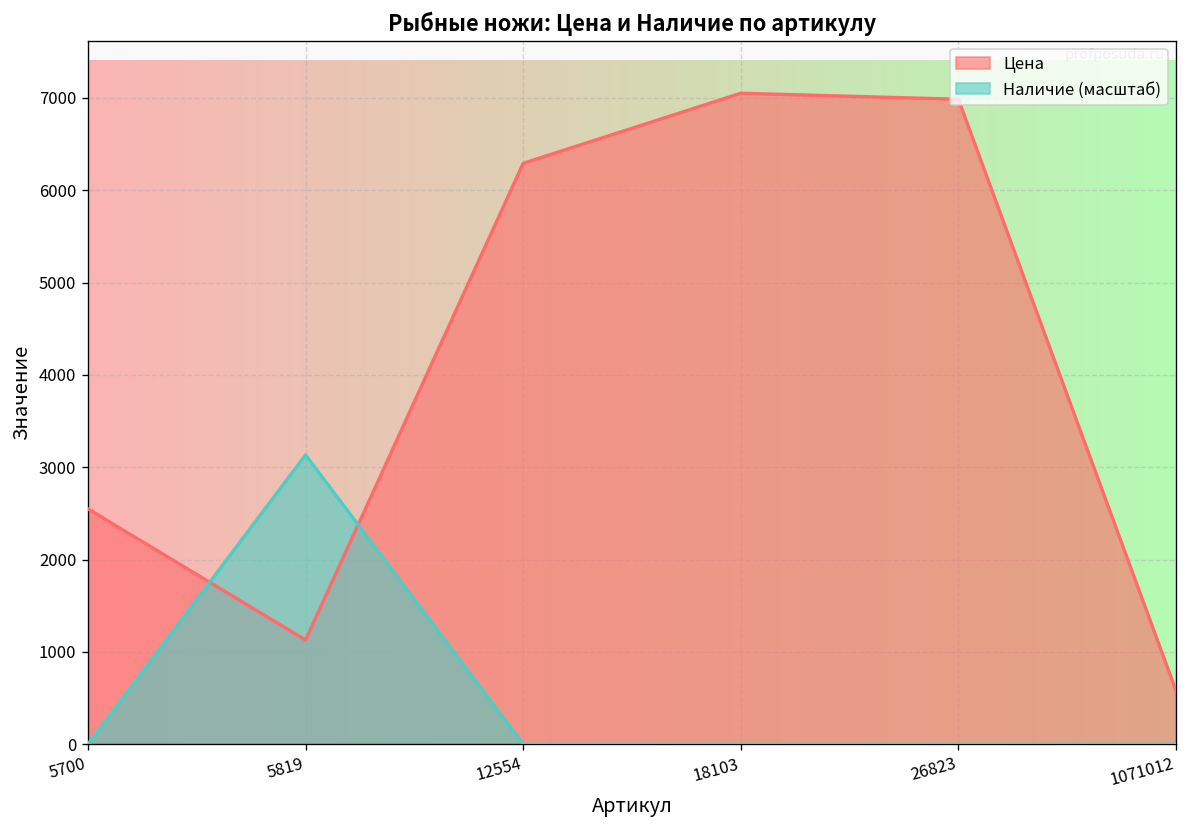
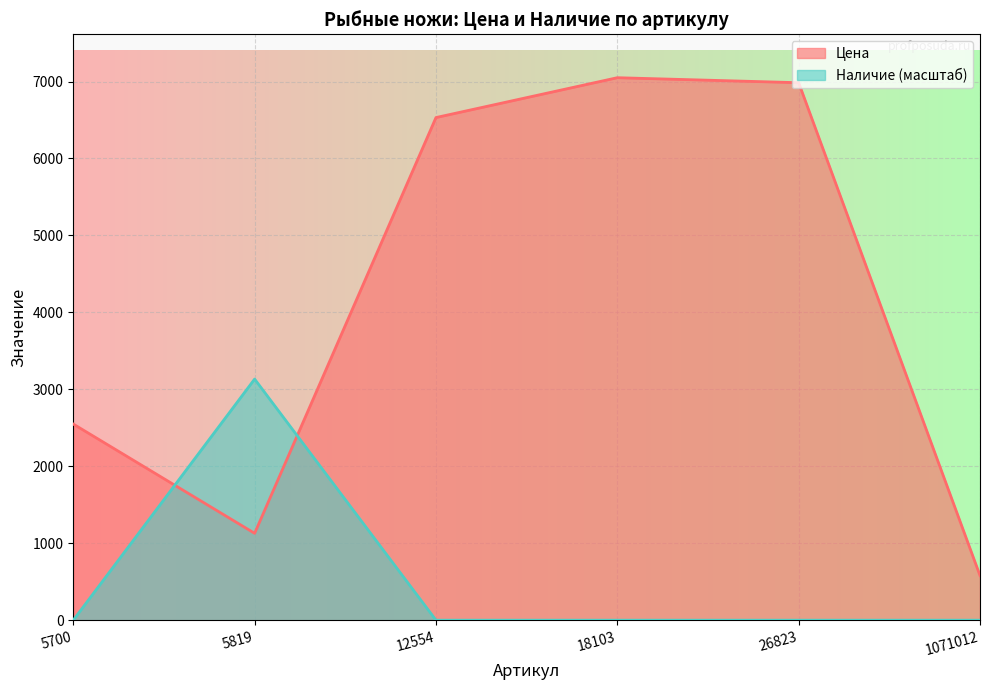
  {
    "Цена": {
      "5700": 2500,
      "5819": 1100,
-     "12554": 6300,
+     "12554": 6500,
      "18103": 7100,
      "1071012": 600
    },
    "Наличие (масштаб)": {
      "5700": 0,
      "5819": 3100,
      "12554": 0,
      "18103": 0,
      "26823": 0,
      "1071012": 0
    }
  }
